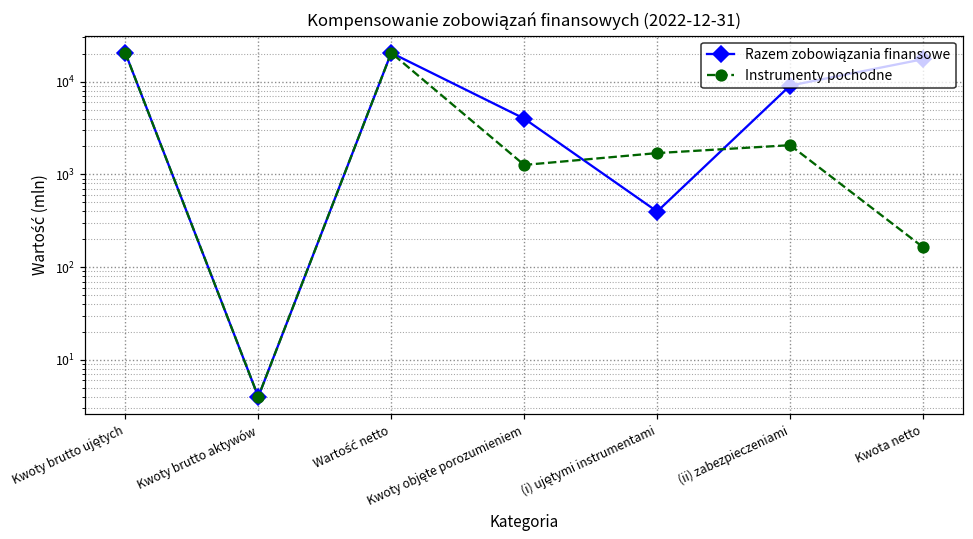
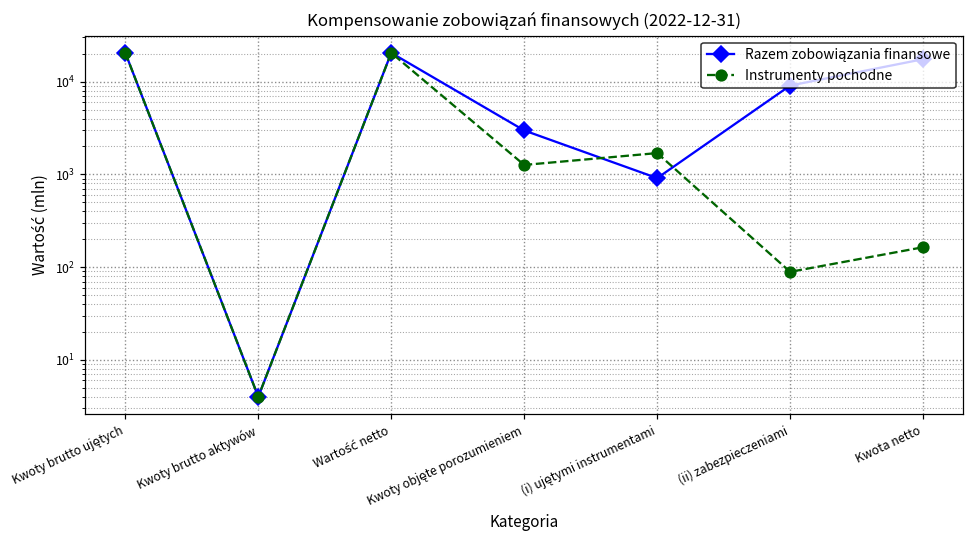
  {
    "Razem zobowiązania finansowe": {
-     "Kwoty objęte porozumieniem": 4000,
-     "(i) ujętymi instrumentami": 400
+     "Kwoty objęte porozumieniem": 3000,
+     "(i) ujętymi instrumentami": 900
    },
    "Instrumenty pochodne": {
      "Kwoty objęte porozumieniem": 1300,
      "(i) ujętymi instrumentami": 1700,
-     "(ii) zabezpieczeniami": 2100,
+     "(ii) zabezpieczeniami": 90,
      "Kwota netto": 160
    }
  }
